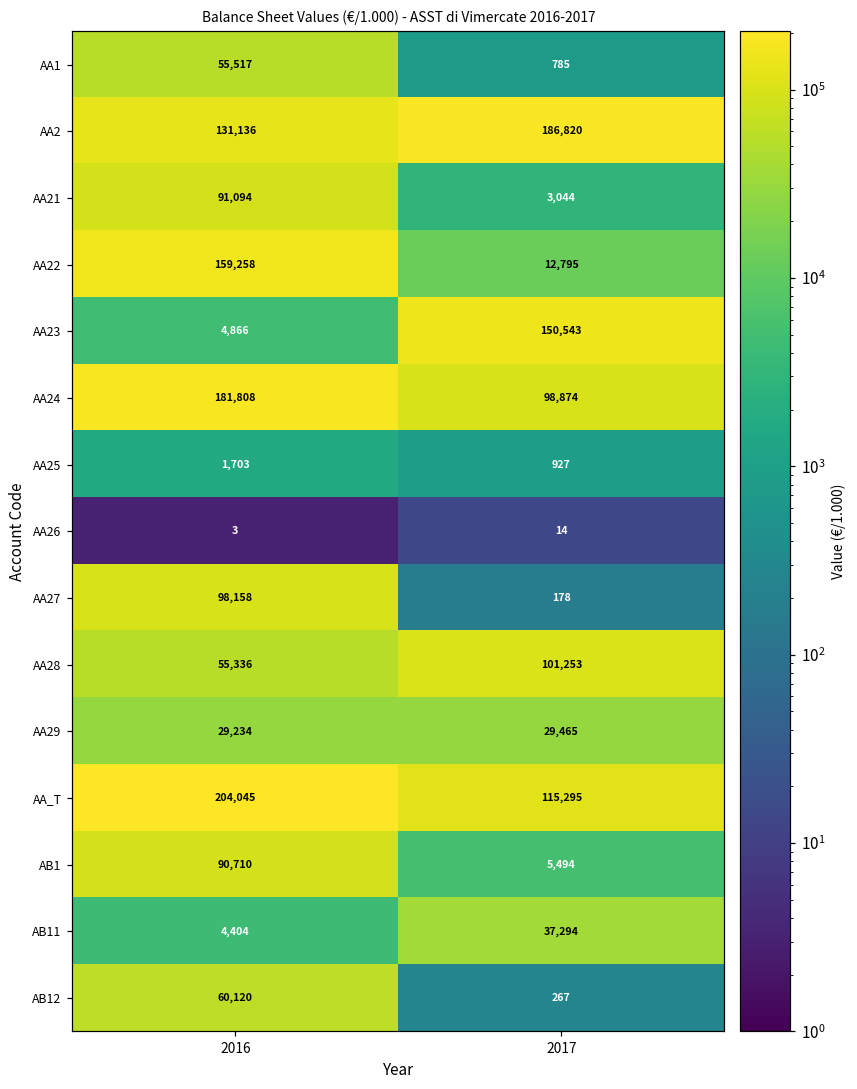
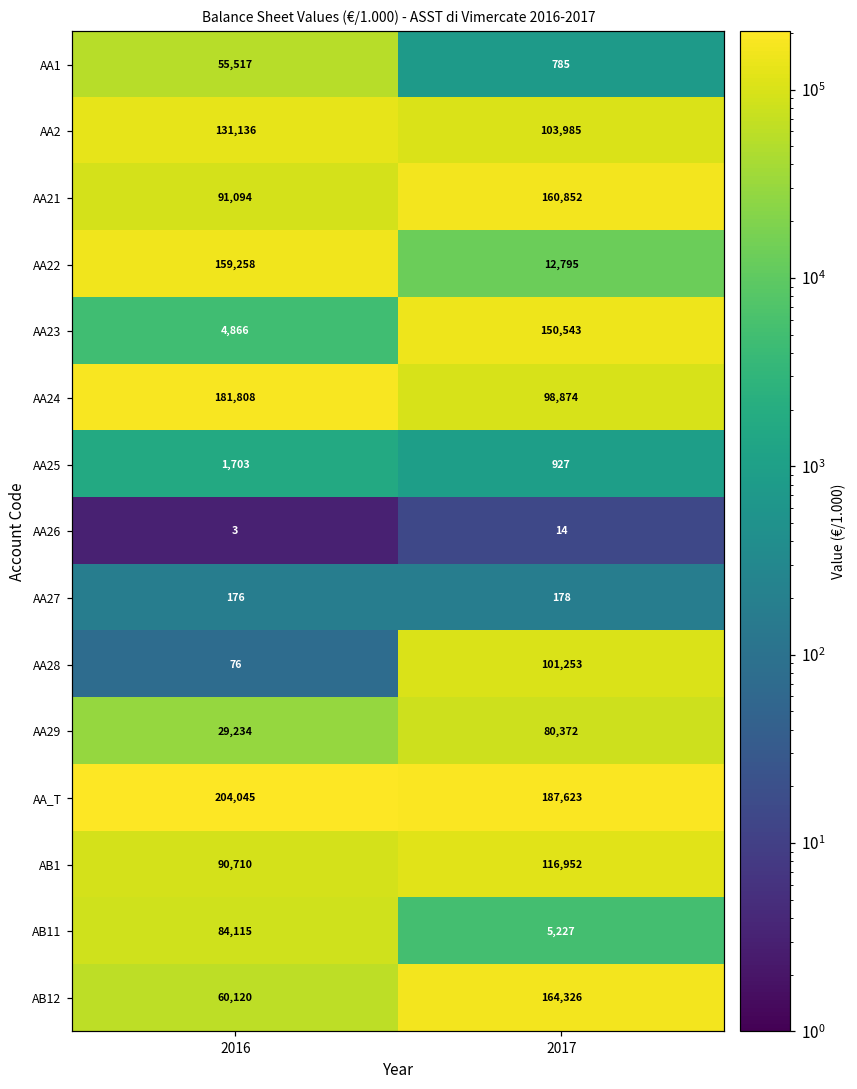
  {
    "AA1": {
      "2016": "55,517",
      "2017": "785"
    },
    "AA2": {
      "2016": "131,136",
-     "2017": "186,820"
+     "2017": "103,985"
    },
    "AA21": {
      "2016": "91,094",
-     "2017": "3,044"
+     "2017": "160,852"
    },
    "AA22": {
      "2016": "159,258",
      "2017": "12,795"
    },
    "AA23": {
      "2016": "4,866",
      "2017": "150,543"
    },
    "AA24": {
      "2016": "181,808",
      "2017": "98,874"
    },
    "AA25": {
      "2016": "1,703",
      "2017": "927"
    },
    "AA26": {
      "2016": "3",
      "2017": "14"
    },
    "AA27": {
-     "2016": "98,158",
+     "2016": "176",
      "2017": "178"
    },
    "AA28": {
-     "2016": "55,336",
+     "2016": "76",
      "2017": "101,253"
    },
    "AA29": {
      "2016": "29,234",
-     "2017": "29,465"
+     "2017": "80,372"
    },
    "AA_T": {
      "2016": "204,045",
-     "2017": "115,295"
+     "2017": "187,623"
    },
    "AB1": {
      "2016": "90,710",
-     "2017": "5,494"
+     "2017": "116,952"
    },
    "AB11": {
-     "2016": "4,404",
-     "2017": "37,294"
+     "2016": "84,115",
+     "2017": "5,227"
    },
    "AB12": {
      "2016": "60,120",
-     "2017": "267"
+     "2017": "164,326"
    }
  }
